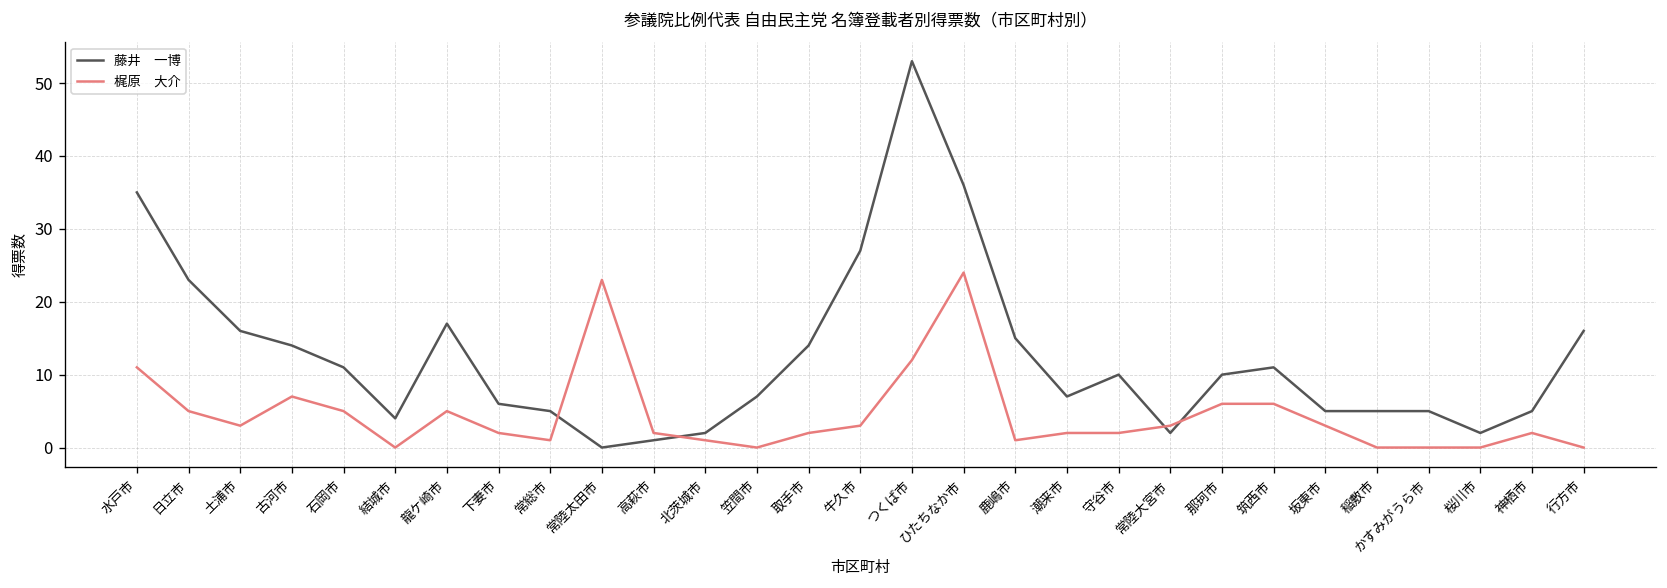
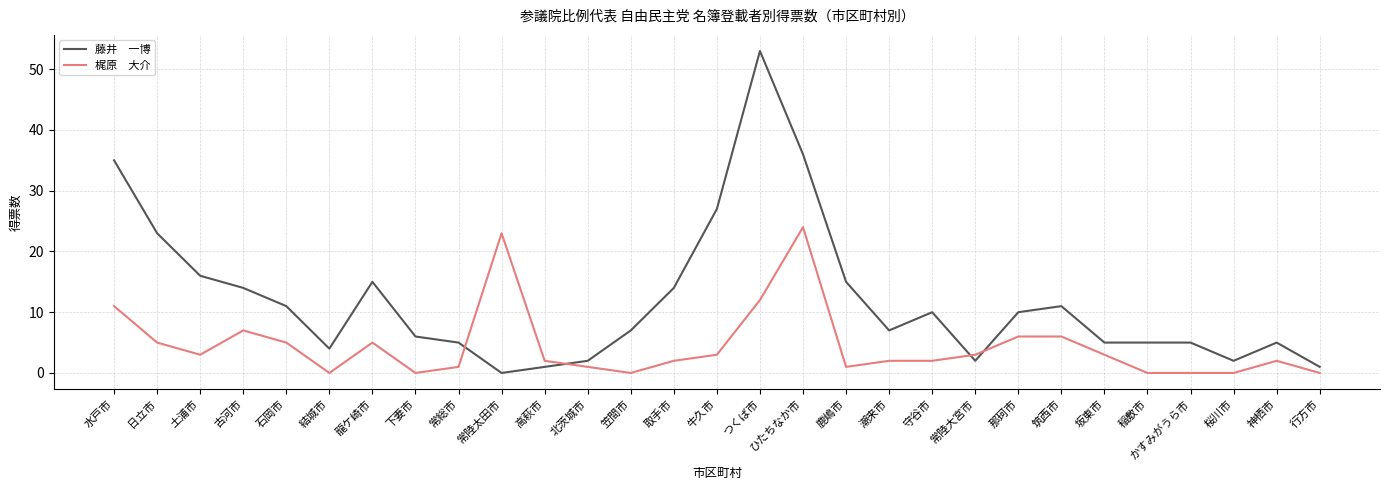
  {
    "藤井 一博": {
      "水戸市": 35,
      "日立市": 23,
      "土浦市": 16,
      "古河市": 14,
      "石岡市": 11,
      "結城市": 4,
-     "龍ケ崎市": 17,
+     "龍ケ崎市": 15,
      "下妻市": 6,
      "常総市": 5,
      "常陸太田市": 0,
      "高萩市": 1,
      "北茨城市": 2,
      "笠間市": 7,
      "取手市": 14,
      "牛久市": 27,
      "つくば市": 53,
      "ひたちなか市": 36,
      "鹿嶋市": 15,
      "潮来市": 7,
      "守谷市": 10,
      "常陸大宮市": 2,
      "那珂市": 10,
      "筑西市": 11,
      "坂東市": 5,
      "稲敷市": 5,
      "かすみがうら市": 5,
      "桜川市": 2,
      "神栖市": 5,
-     "行方市": 16
+     "行方市": 1
    },
    "梶原 大介": {
      "水戸市": 11,
      "日立市": 5,
      "土浦市": 3,
      "古河市": 7,
      "石岡市": 5,
      "結城市": 0,
      "龍ケ崎市": 5,
-     "下妻市": 2,
+     "下妻市": 0,
      "常総市": 1,
      "常陸太田市": 23,
      "高萩市": 2,
      "北茨城市": 1,
      "笠間市": 0,
      "取手市": 2,
      "牛久市": 3,
      "つくば市": 12,
      "ひたちなか市": 24,
      "鹿嶋市": 1,
      "潮来市": 2,
      "守谷市": 2,
      "常陸大宮市": 3,
      "那珂市": 6,
      "筑西市": 6,
      "坂東市": 3,
      "稲敷市": 0,
      "かすみがうら市": 0,
      "桜川市": 0,
      "神栖市": 2,
      "行方市": 0
    }
  }
